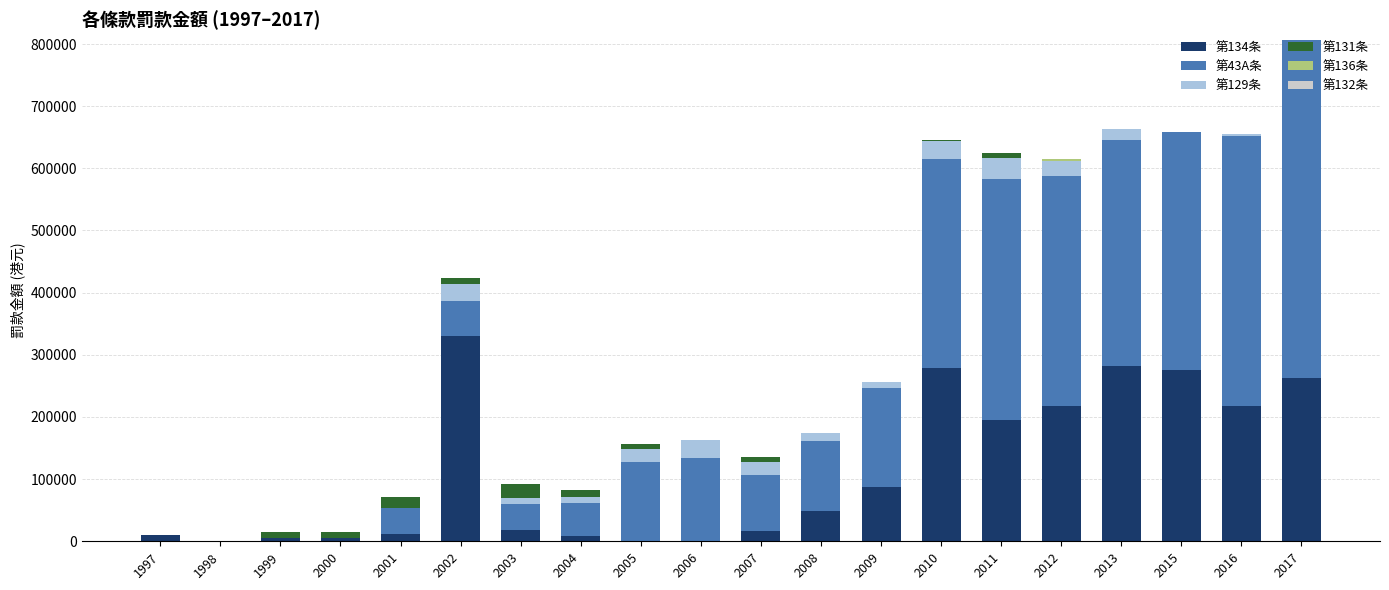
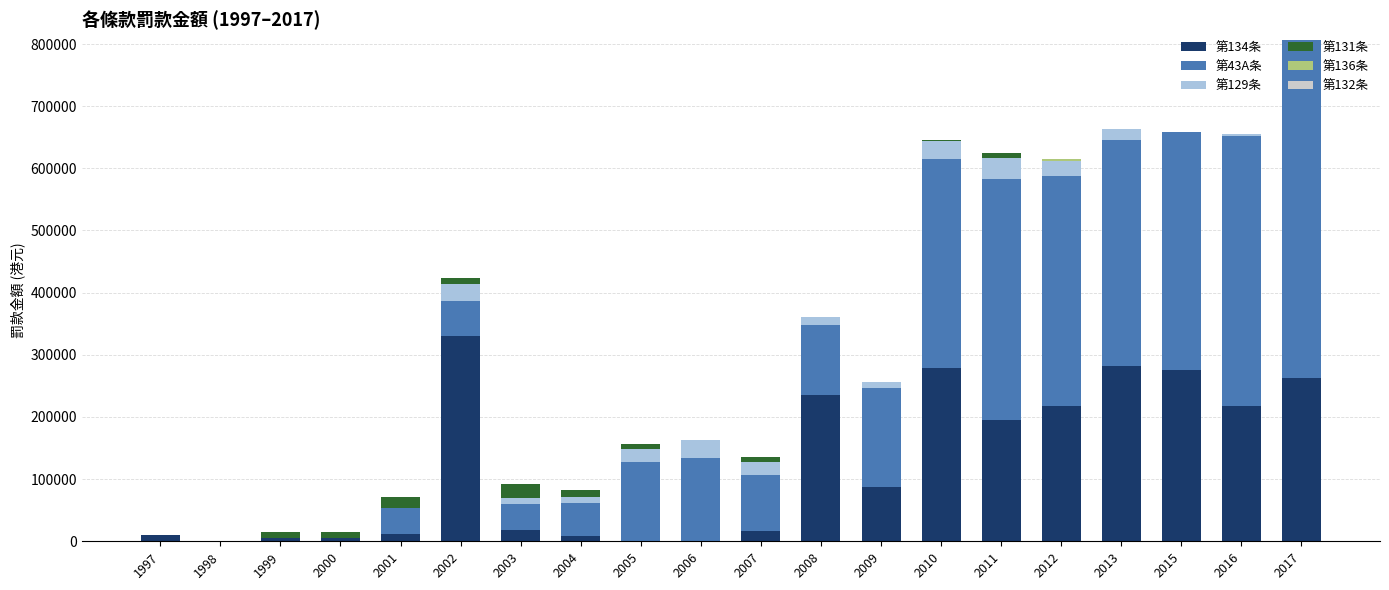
  {
    "第134条": {
      "1997": 10000,
      "1998": 0,
      "1999": 10000,
      "2000": 10000,
      "2001": 10000,
      "2002": 330000,
      "2003": 20000,
      "2004": 10000,
      "2005": 0,
      "2006": 0,
      "2007": 20000,
-     "2008": 50000,
+     "2008": 230000,
      "2009": 90000,
      "2010": 280000,
      "2011": 200000,
      "2012": 220000,
      "2013": 280000,
      "2015": 280000,
      "2016": 220000,
      "2017": 260000
    },
    "第43A条": {
      "1997": 0,
      "1998": 0,
      "1999": 0,
      "2000": 0,
      "2001": 40000,
      "2002": 60000,
      "2003": 40000,
      "2004": 50000,
      "2005": 130000,
      "2006": 130000,
      "2007": 90000,
      "2008": 110000,
      "2009": 160000,
      "2010": 340000,
      "2011": 390000,
      "2012": 370000,
      "2013": 360000,
      "2015": 380000,
      "2016": 430000,
      "2017": 540000
    },
    "第131条": {
      "1997": 0,
      "1998": 0,
      "1999": 10000,
      "2000": 10000,
      "2001": 20000,
      "2002": 10000,
      "2003": 20000,
      "2004": 10000,
      "2005": 10000,
      "2006": 0,
      "2007": 10000,
      "2008": 0,
      "2009": 0,
      "2011": 10000,
      "2012": 0,
      "2013": 0,
      "2015": 0,
      "2016": 0,
      "2017": 0
    }
  }
